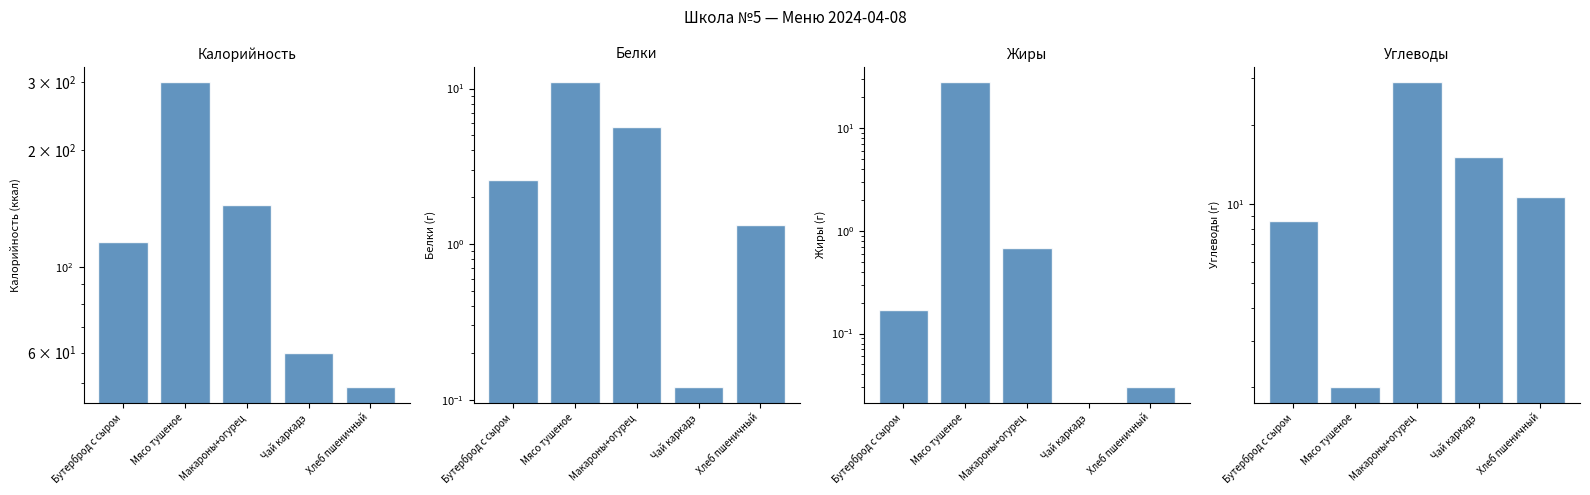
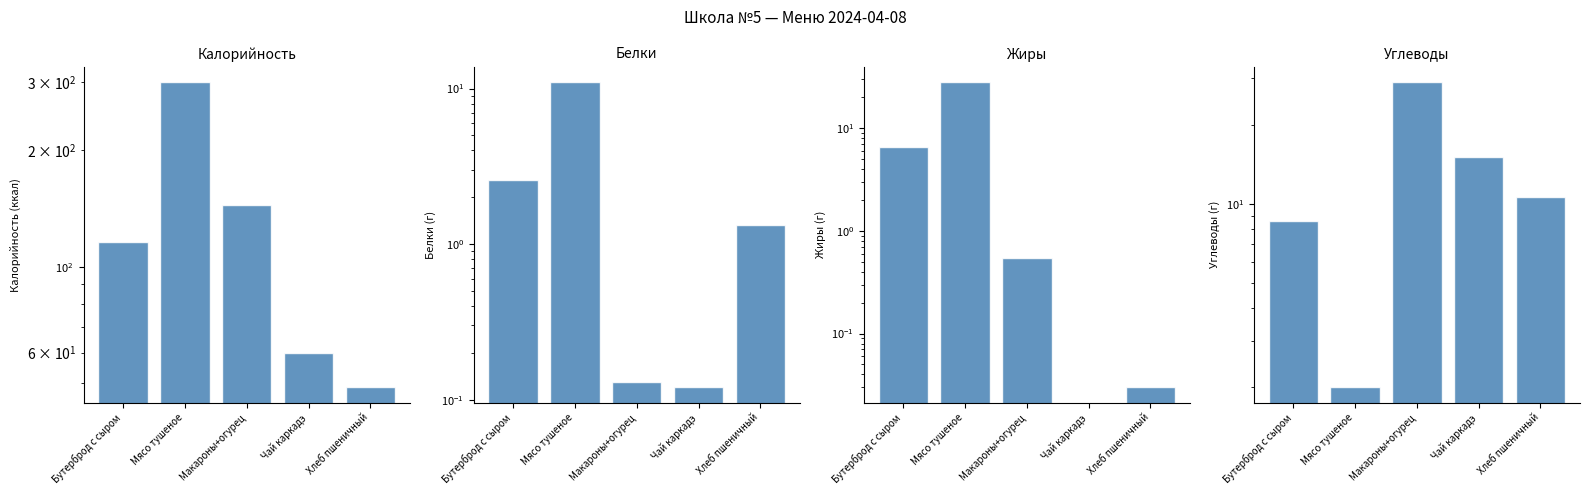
  {
    "Белки": {
      "Бутерброд с сыром": 2.6,
      "Мясо тушеное": 11,
-     "Макароны+огурец": 5.7,
+     "Макароны+огурец": 0.13,
      "Чай каркадэ": 0.12,
      "Хлеб пшеничный": 1.3
    },
    "Жиры": {
-     "Бутерброд с сыром": 0.17,
+     "Бутерброд с сыром": 7,
      "Мясо тушеное": 28,
-     "Макароны+огурец": 0.7,
+     "Макароны+огурец": 0.5,
      "Хлеб пшеничный": 0.03
    }
  }
